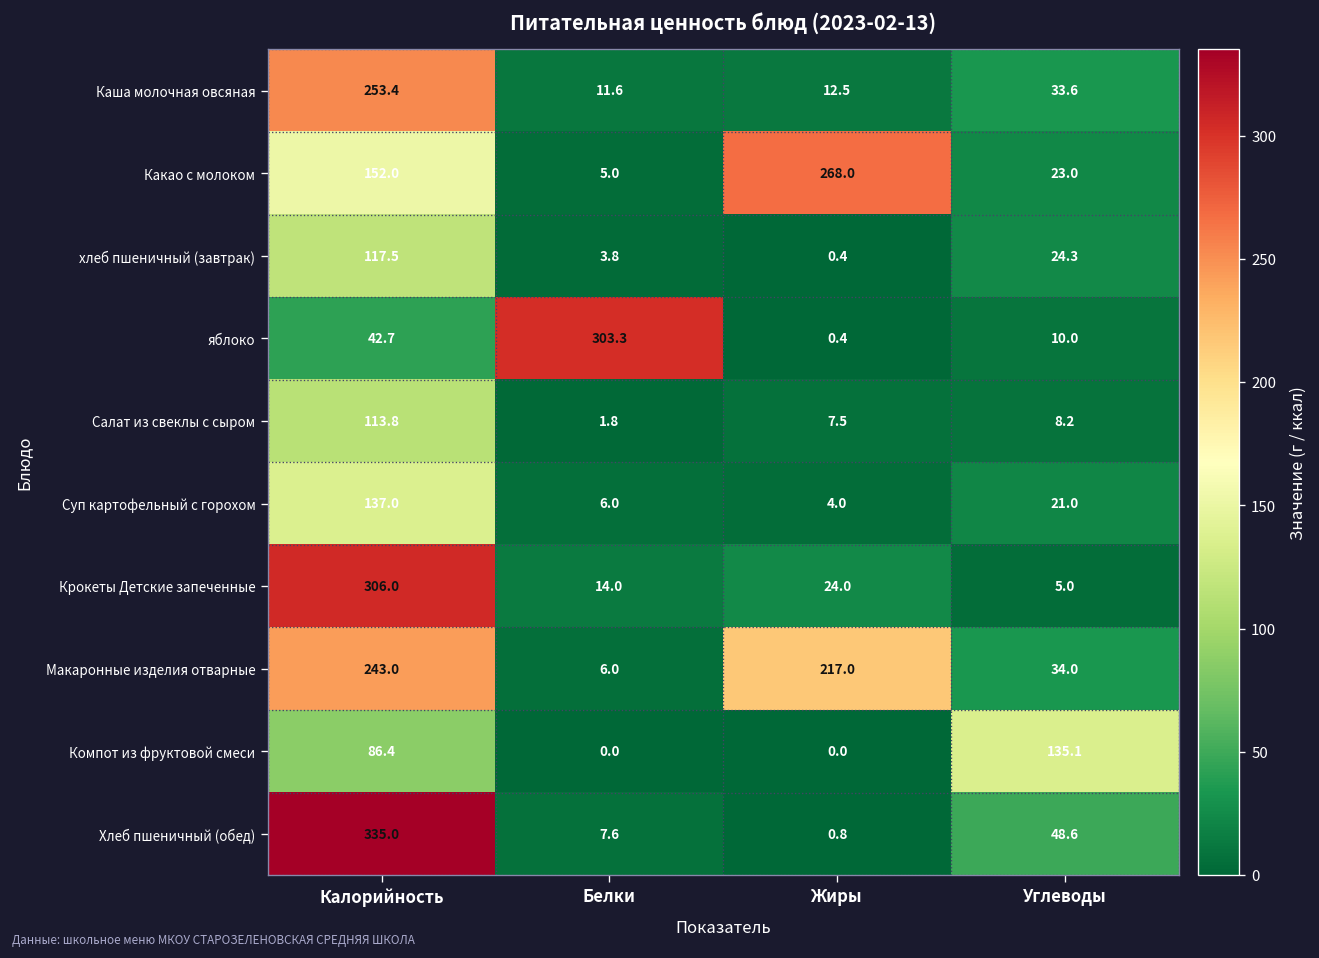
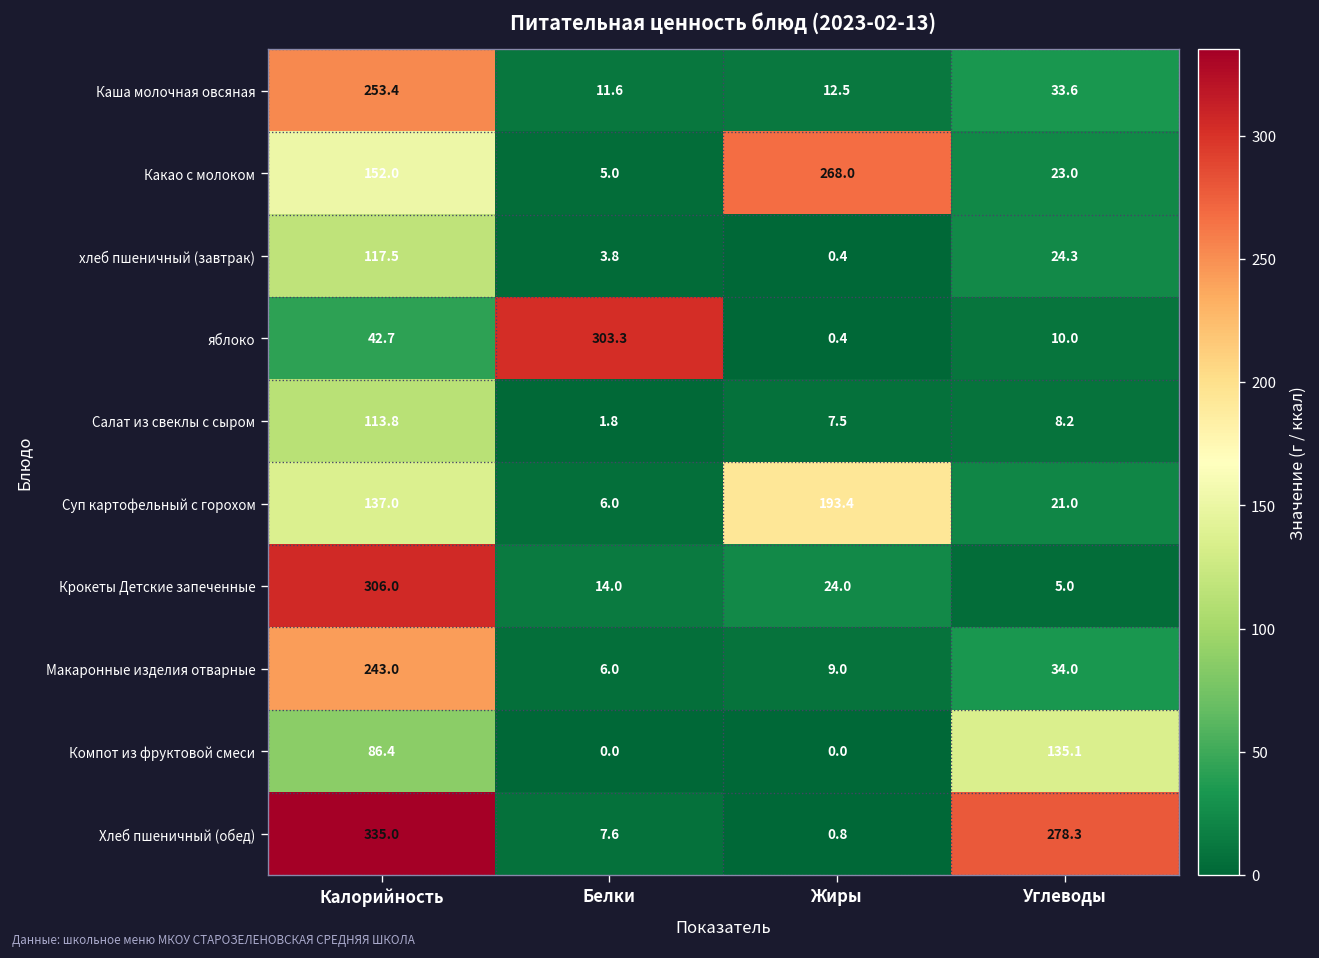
  {
    "Каша молочная овсяная": {
      "Калорийность": 253.4,
      "Белки": 11.6,
      "Жиры": 12.5,
      "Углеводы": 33.6
    },
    "Какао с молоком": {
      "Калорийность": 152.0,
      "Белки": 5.0,
      "Жиры": 268.0,
      "Углеводы": 23.0
    },
    "хлеб пшеничный (завтрак)": {
      "Калорийность": 117.5,
      "Белки": 3.8,
      "Жиры": 0.4,
      "Углеводы": 24.3
    },
    "яблоко": {
      "Калорийность": 42.7,
      "Белки": 303.3,
      "Жиры": 0.4,
      "Углеводы": 10.0
    },
    "Салат из свеклы с сыром": {
      "Калорийность": 113.8,
      "Белки": 1.8,
      "Жиры": 7.5,
      "Углеводы": 8.2
    },
    "Суп картофельный с горохом": {
      "Калорийность": 137.0,
      "Белки": 6.0,
-     "Жиры": 4.0,
+     "Жиры": 193.4,
      "Углеводы": 21.0
    },
    "Крокеты Детские запеченные": {
      "Калорийность": 306.0,
      "Белки": 14.0,
      "Жиры": 24.0,
      "Углеводы": 5.0
    },
    "Макаронные изделия отварные": {
      "Калорийность": 243.0,
      "Белки": 6.0,
-     "Жиры": 217.0,
+     "Жиры": 9.0,
      "Углеводы": 34.0
    },
    "Компот из фруктовой смеси": {
      "Калорийность": 86.4,
      "Белки": 0.0,
      "Жиры": 0.0,
      "Углеводы": 135.1
    },
    "Хлеб пшеничный (обед)": {
      "Калорийность": 335.0,
      "Белки": 7.6,
      "Жиры": 0.8,
-     "Углеводы": 48.6
+     "Углеводы": 278.3
    }
  }
